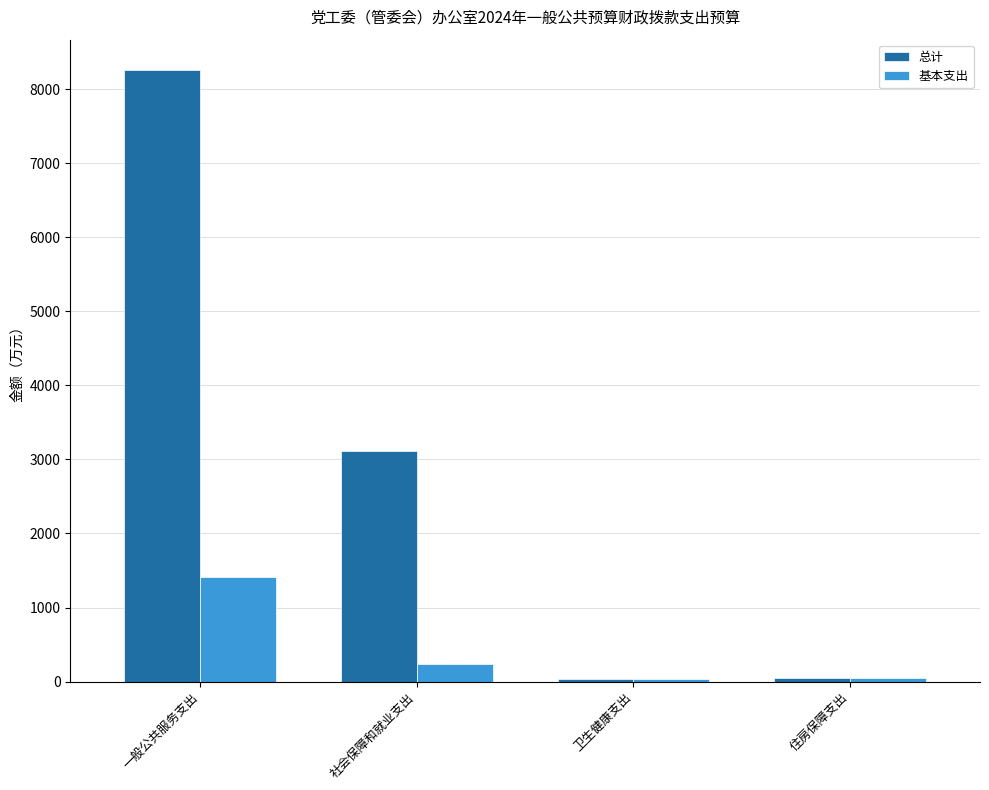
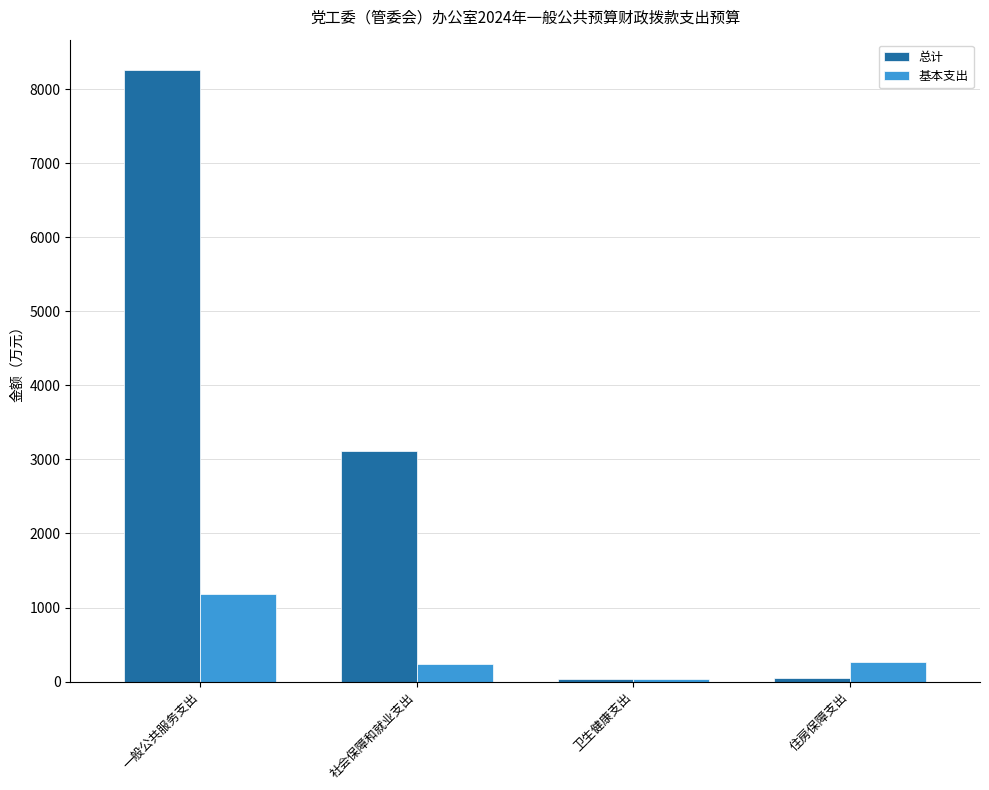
  {
    "总计": {
      "一般公共服务支出": 8300,
      "社会保障和就业支出": 3100,
      "住房保障支出": 0
    },
    "基本支出": {
-     "一般公共服务支出": 1400,
+     "一般公共服务支出": 1200,
      "社会保障和就业支出": 200,
-     "住房保障支出": 0
+     "住房保障支出": 300
    }
  }
